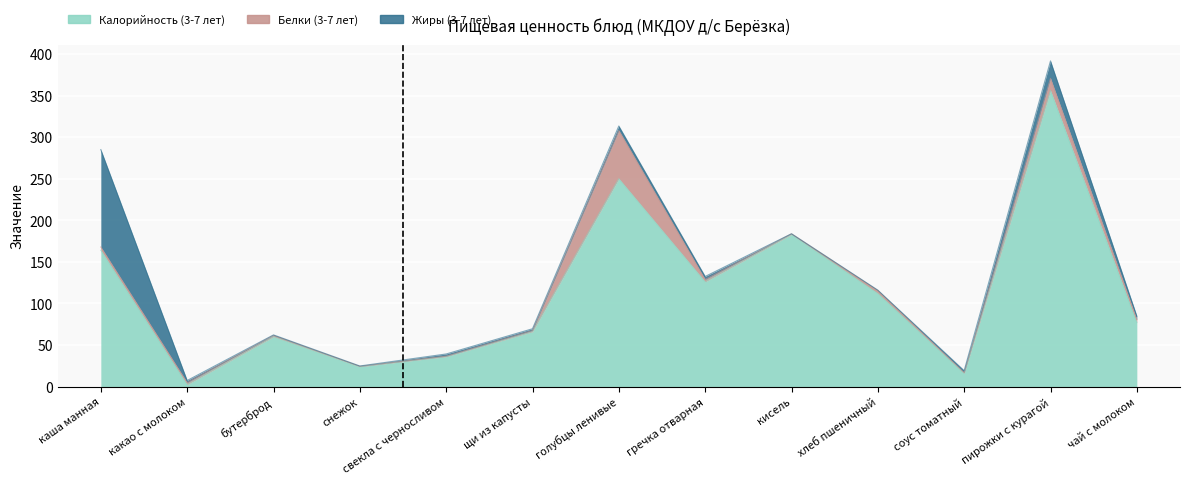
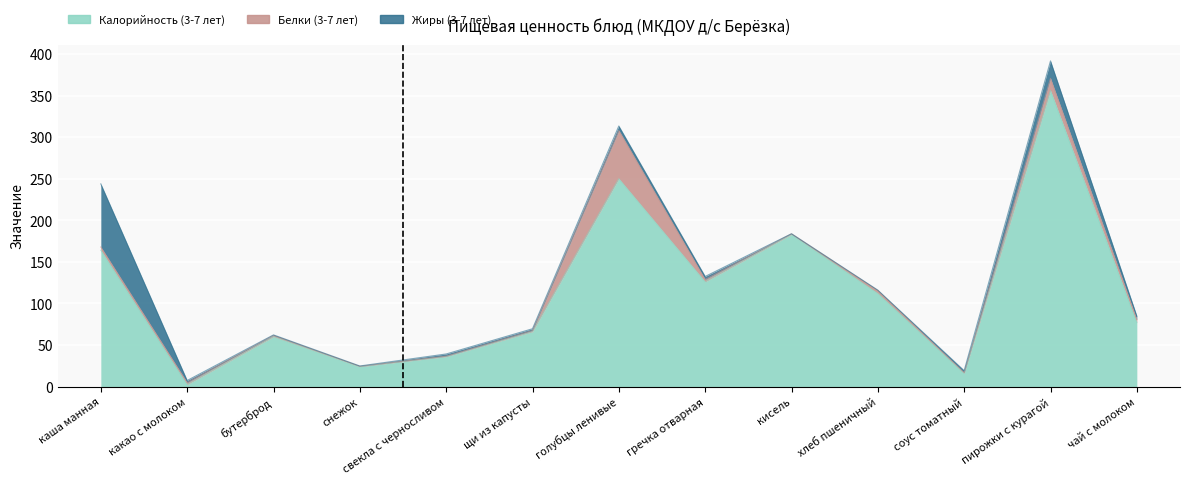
  {
    "Калорийность (3-7 лет)": {
      "каша манная": 160,
      "голубцы ленивые": 250,
      "хлеб пшеничный": 110,
      "пирожки с курагой": 360,
      "чай с молоком": 80
    },
    "Белки (3-7 лет)": {
      "каша манная": 0,
      "голубцы ленивые": 60,
      "пирожки с курагой": 10,
      "чай с молоком": 0
    },
    "Жиры (3-7 лет)": {
-     "каша манная": 120,
+     "каша манная": 80,
      "голубцы ленивые": 10,
      "гречка отварная": 0,
      "пирожки с курагой": 20,
      "чай с молоком": 0
    }
  }
